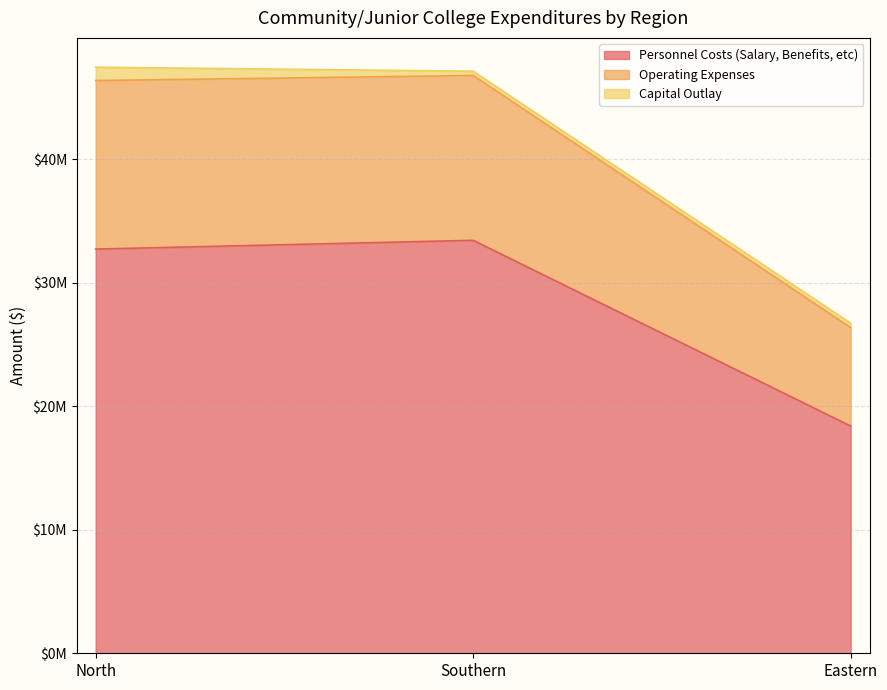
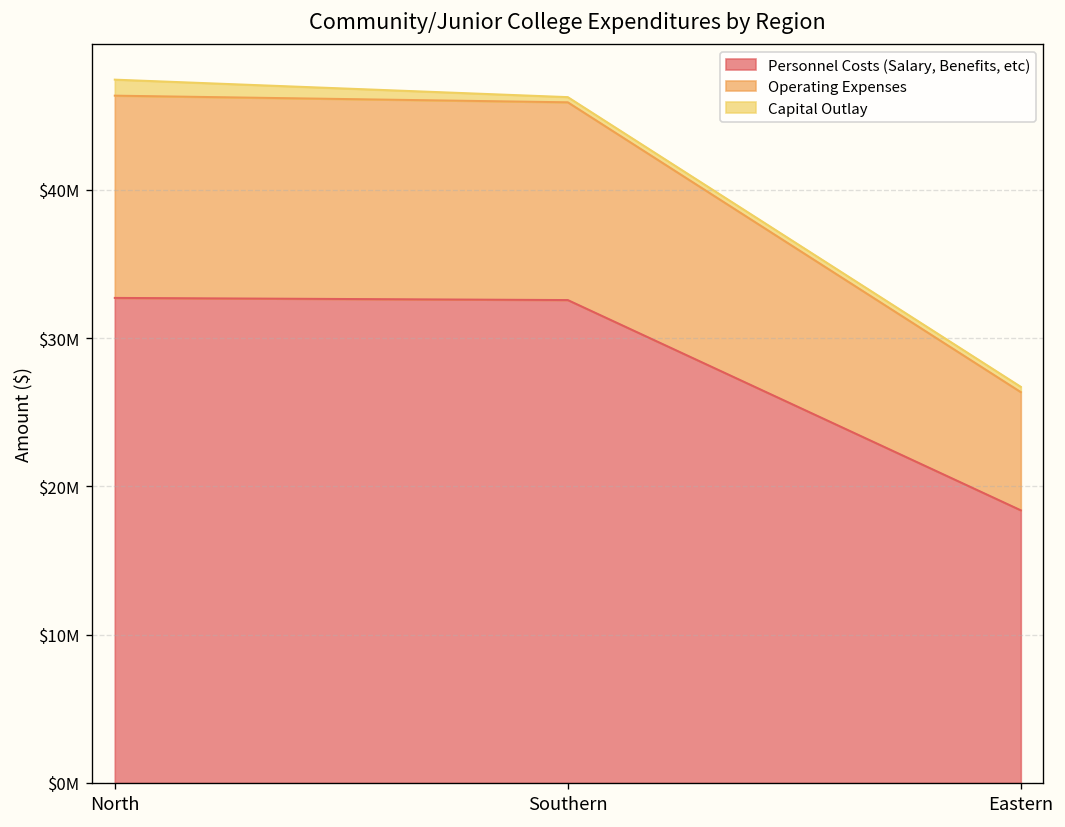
  {
    "Personnel Costs (Salary, Benefits, etc)": {
      "North": "$32700000",
-     "Southern": "$33400000",
+     "Southern": "$32600000",
      "Eastern": "$18400000"
    }
  }
